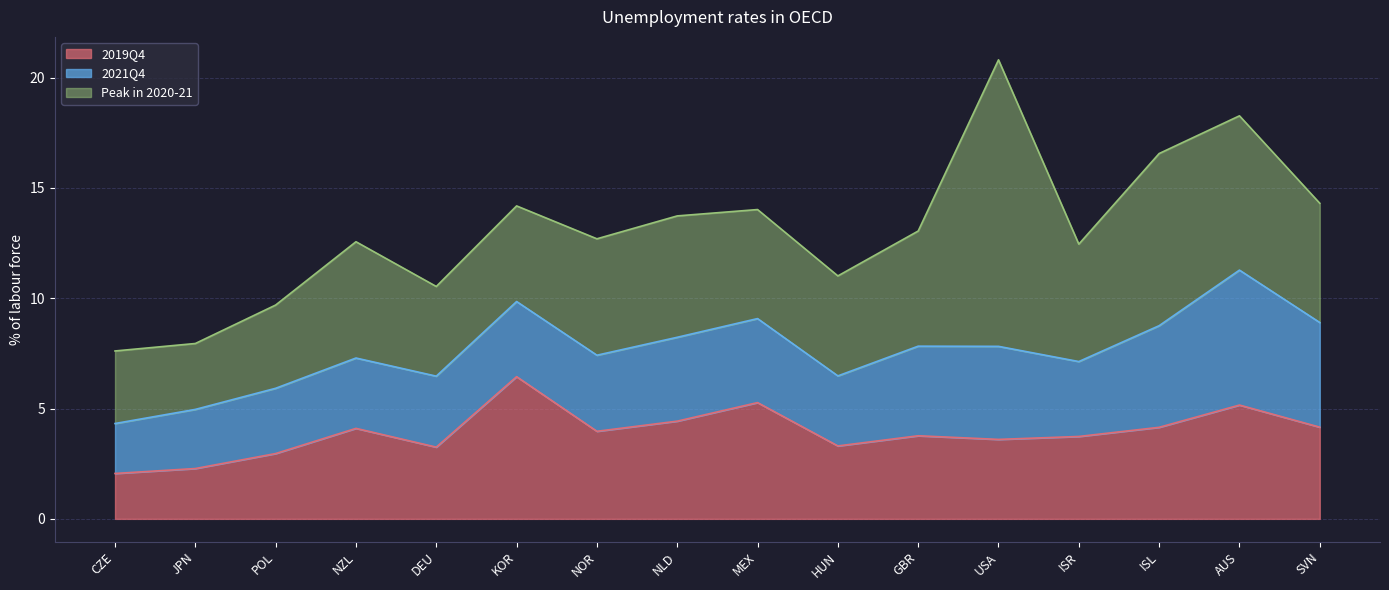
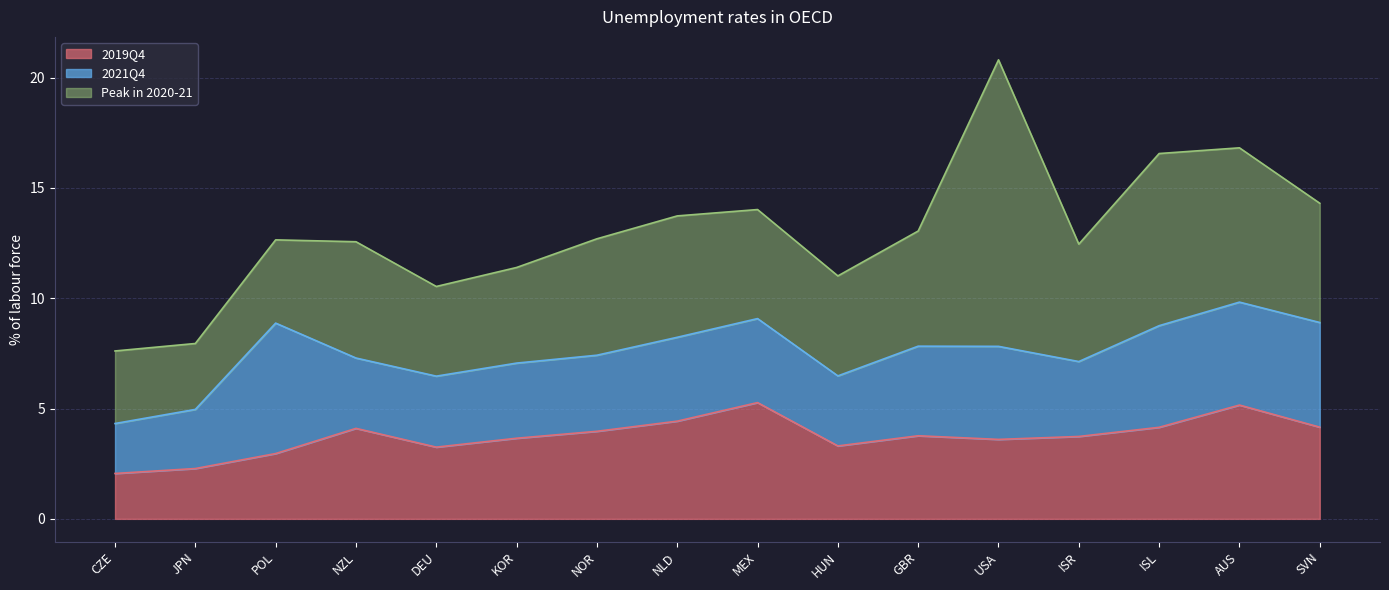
  {
    "2019Q4": {
      "CZE": 2.1,
      "JPN": 2.3,
      "POL": 3.0,
      "NZL": 4.1,
      "DEU": 3.3,
-     "KOR": 6.4,
+     "KOR": 3.7,
      "NOR": 4.0,
      "NLD": 4.4,
      "MEX": 5.3,
      "HUN": 3.3,
      "GBR": 3.8,
      "USA": 3.6,
      "ISR": 3.7,
      "ISL": 4.1,
      "AUS": 5.2,
      "SVN": 4.2
    },
    "2021Q4": {
      "CZE": 2.3,
      "JPN": 2.7,
-     "POL": 3.0,
+     "POL": 5.9,
      "NZL": 3.2,
      "DEU": 3.2,
      "KOR": 3.4,
      "NOR": 3.4,
      "NLD": 3.8,
      "MEX": 3.8,
      "HUN": 3.2,
      "GBR": 4.1,
      "USA": 4.2,
      "ISR": 3.4,
      "ISL": 4.6,
-     "AUS": 6.1,
+     "AUS": 4.7,
      "SVN": 4.7
    },
    "Peak in 2020-21": {
      "CZE": 3.3,
      "JPN": 3.0,
      "POL": 3.8,
      "NZL": 5.3,
      "DEU": 4.1,
      "KOR": 4.3,
      "NOR": 5.3,
      "NLD": 5.5,
      "MEX": 4.9,
      "HUN": 4.5,
      "GBR": 5.2,
      "USA": 13.0,
      "ISR": 5.3,
      "ISL": 7.8,
      "AUS": 7.0,
      "SVN": 5.4
    }
  }
